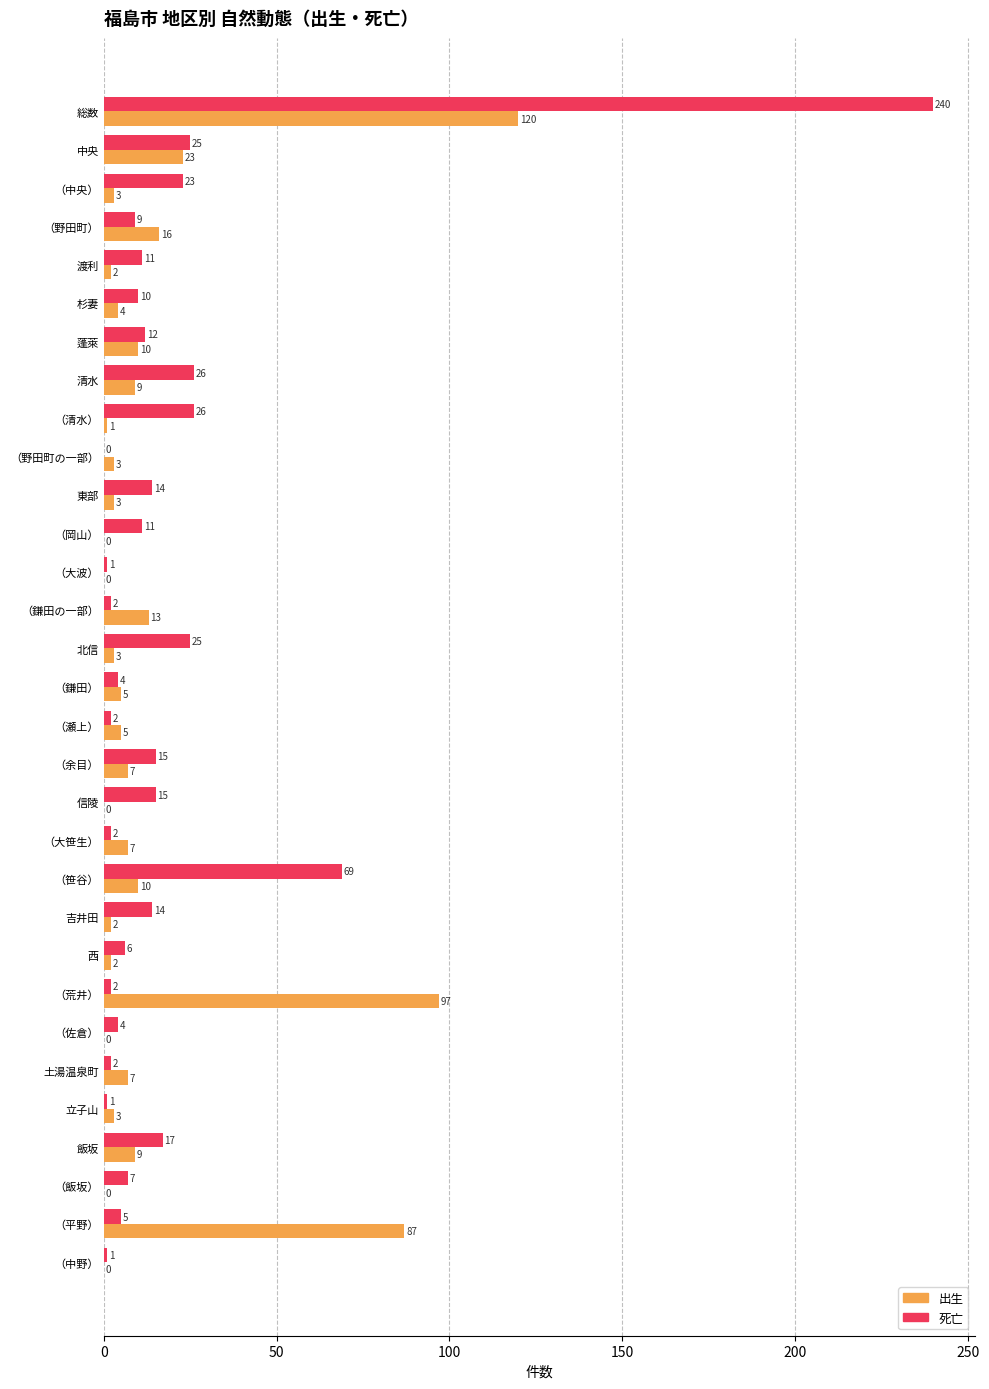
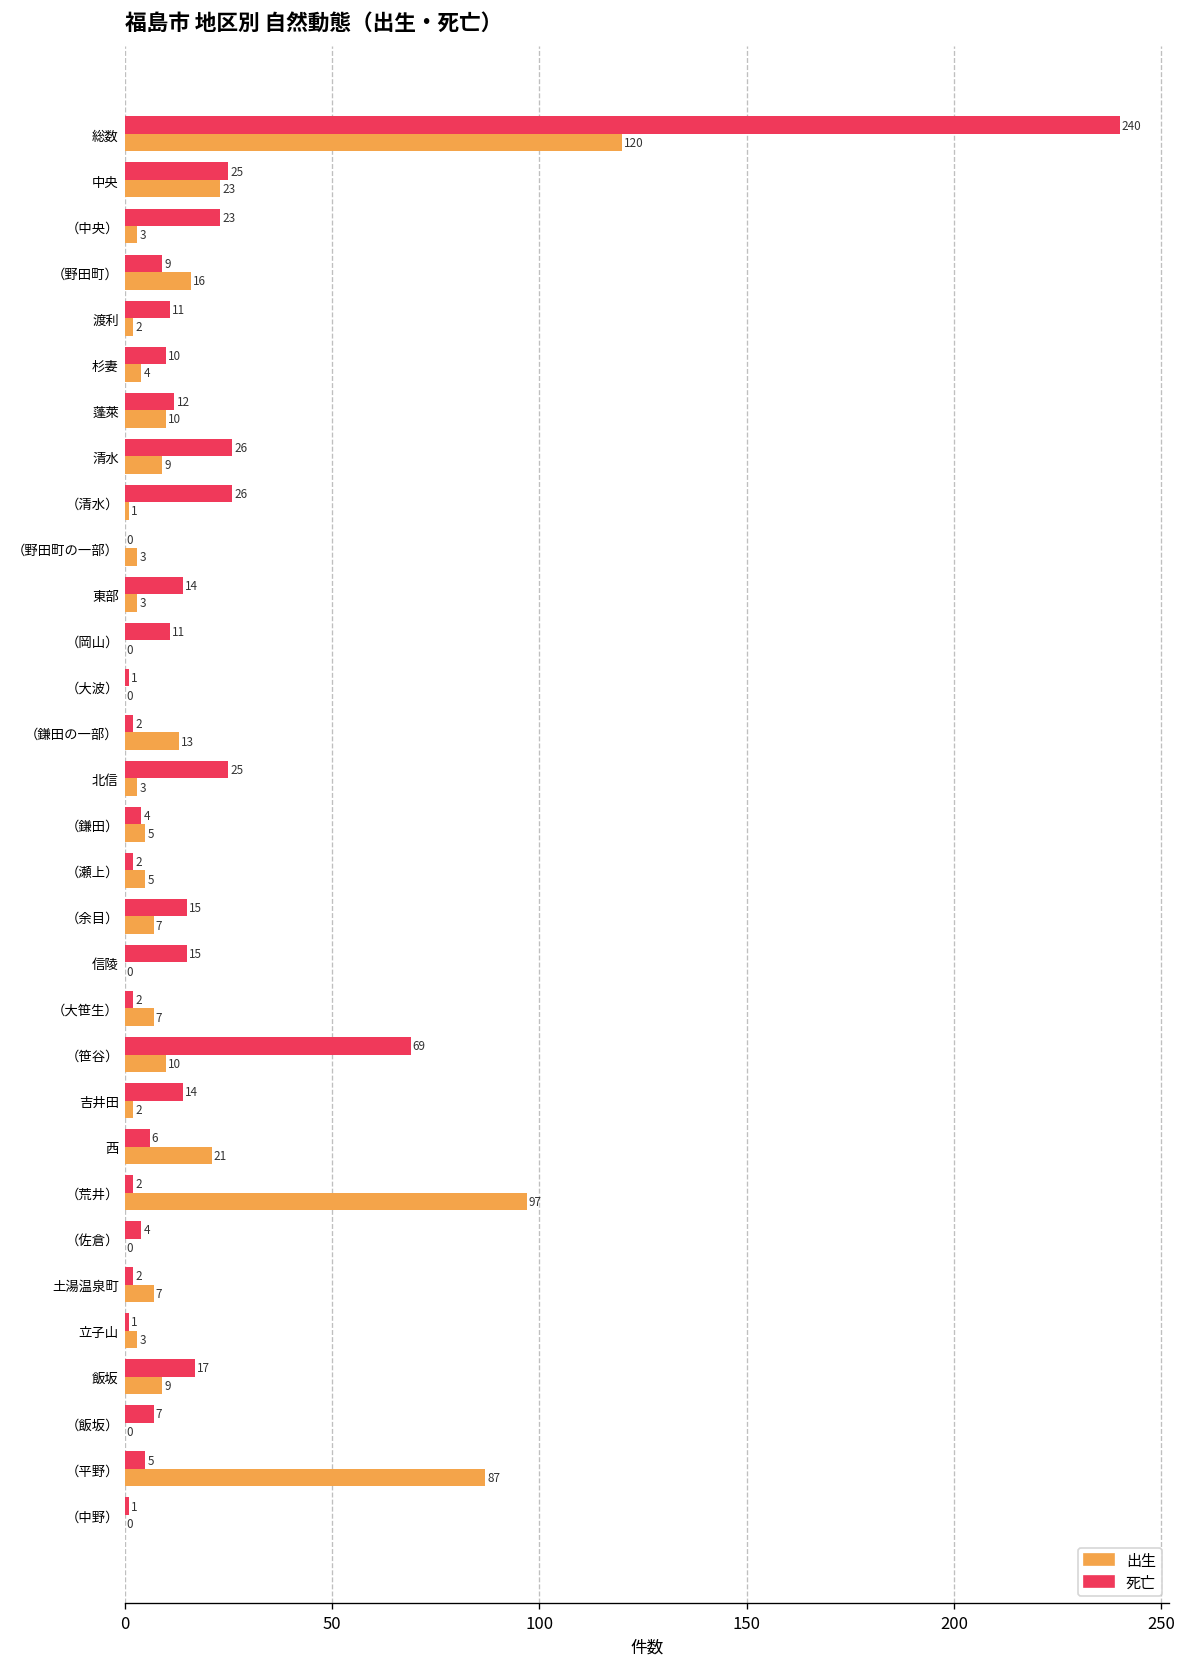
  {
    "出生": {
      "総数": 120,
      "中央": 23,
      "（中央）": 3,
      "（野田町）": 16,
      "渡利": 2,
      "杉妻": 4,
      "蓬萊": 10,
      "清水": 9,
      "（清水）": 1,
      "（野田町の一部）": 3,
      "東部": 3,
      "（岡山）": 0,
      "（大波）": 0,
      "（鎌田の一部）": 13,
      "北信": 3,
      "（鎌田）": 5,
      "（瀬上）": 5,
      "（余目）": 7,
      "信陵": 0,
      "（大笹生）": 7,
      "（笹谷）": 10,
      "吉井田": 2,
-     "西": 2,
+     "西": 21,
      "（荒井）": 97,
      "（佐倉）": 0,
      "土湯温泉町": 7,
      "立子山": 3,
      "飯坂": 9,
      "（飯坂）": 0,
      "（平野）": 87,
      "（中野）": 0
    },
    "死亡": {
      "総数": 240,
      "中央": 25,
      "（中央）": 23,
      "（野田町）": 9,
      "渡利": 11,
      "杉妻": 10,
      "蓬萊": 12,
      "清水": 26,
      "（清水）": 26,
      "（野田町の一部）": 0,
      "東部": 14,
      "（岡山）": 11,
      "（大波）": 1,
      "（鎌田の一部）": 2,
      "北信": 25,
      "（鎌田）": 4,
      "（瀬上）": 2,
      "（余目）": 15,
      "信陵": 15,
      "（大笹生）": 2,
      "（笹谷）": 69,
      "吉井田": 14,
      "西": 6,
      "（荒井）": 2,
      "（佐倉）": 4,
      "土湯温泉町": 2,
      "立子山": 1,
      "飯坂": 17,
      "（飯坂）": 7,
      "（平野）": 5,
      "（中野）": 1
    }
  }
